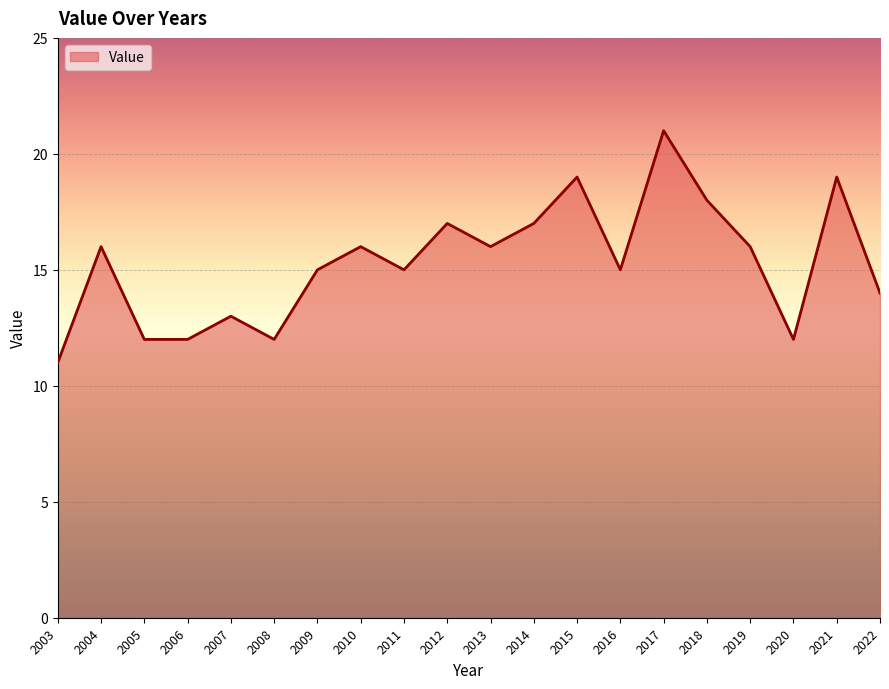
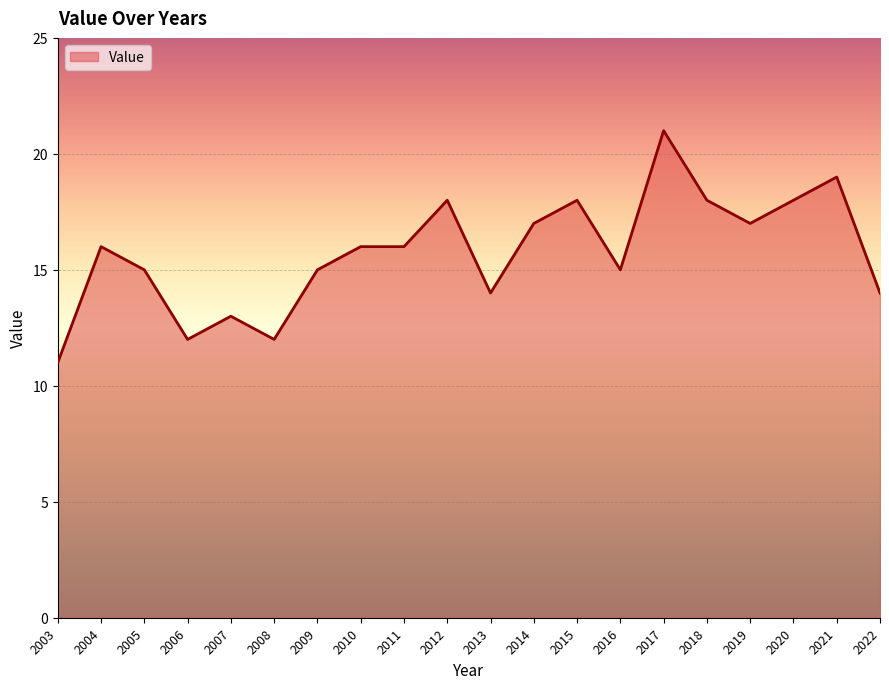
  {
    "2003": 11,
    "2004": 16,
-   "2005": 12,
+   "2005": 15,
    "2006": 12,
    "2007": 13,
    "2008": 12,
    "2009": 15,
    "2010": 16,
-   "2011": 15,
-   "2012": 17,
-   "2013": 16,
+   "2011": 16,
+   "2012": 18,
+   "2013": 14,
    "2014": 17,
-   "2015": 19,
+   "2015": 18,
    "2016": 15,
    "2017": 21,
    "2018": 18,
-   "2019": 16,
-   "2020": 12,
+   "2019": 17,
+   "2020": 18,
    "2021": 19,
    "2022": 14
  }
